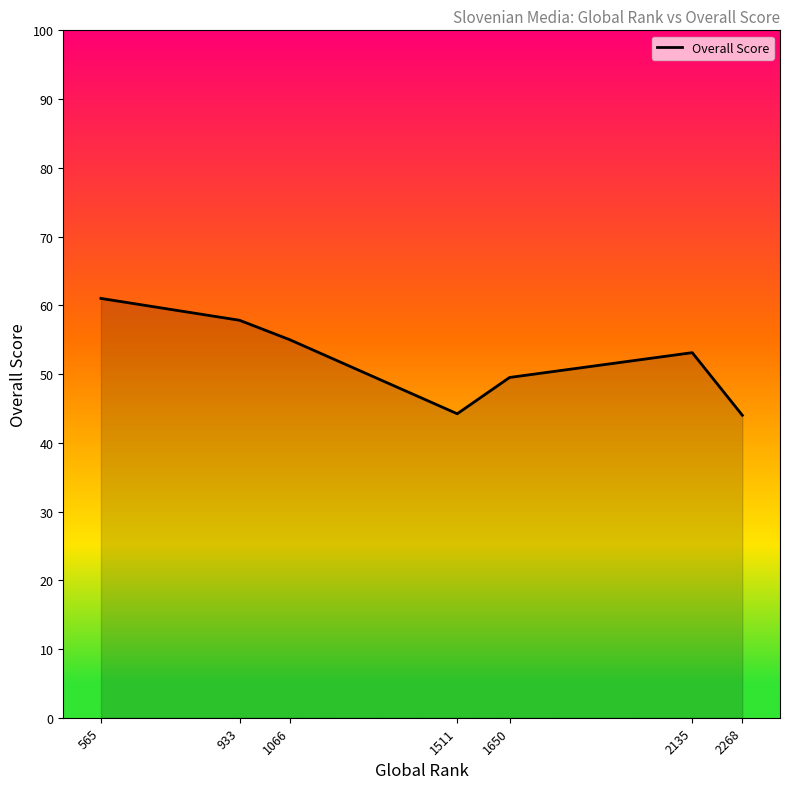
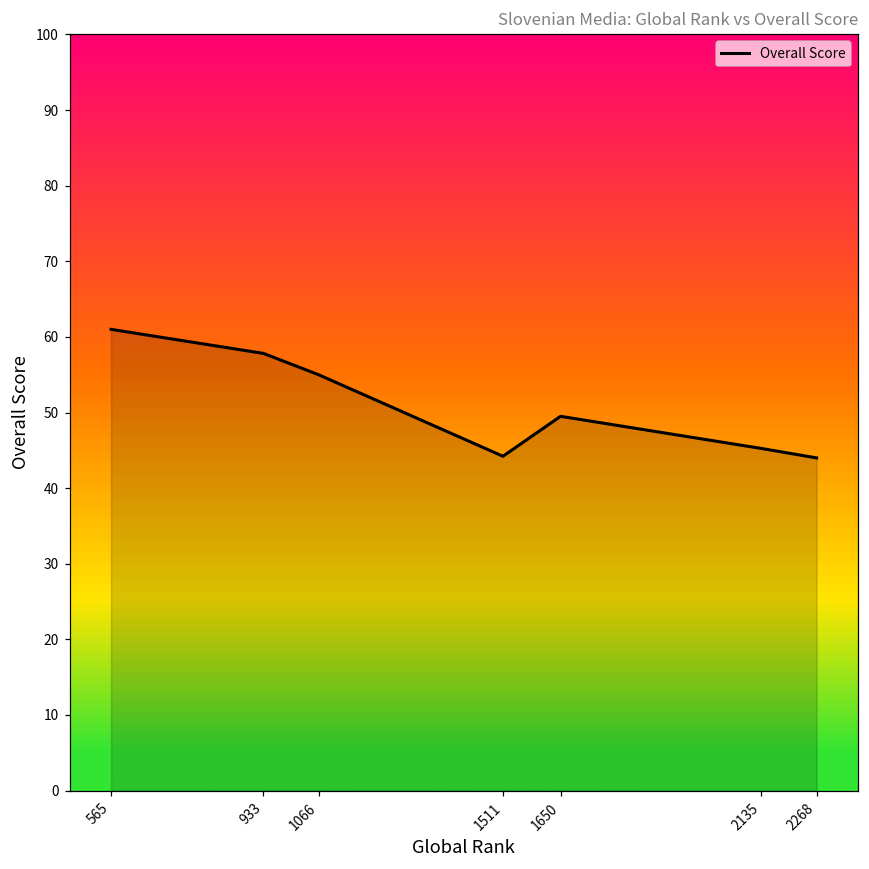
  {
    "565": 61,
    "933": 58,
    "1066": 55,
    "1511": 44,
    "1650": 50,
-   "2135": 53,
+   "2135": 45,
    "2268": 44
  }
